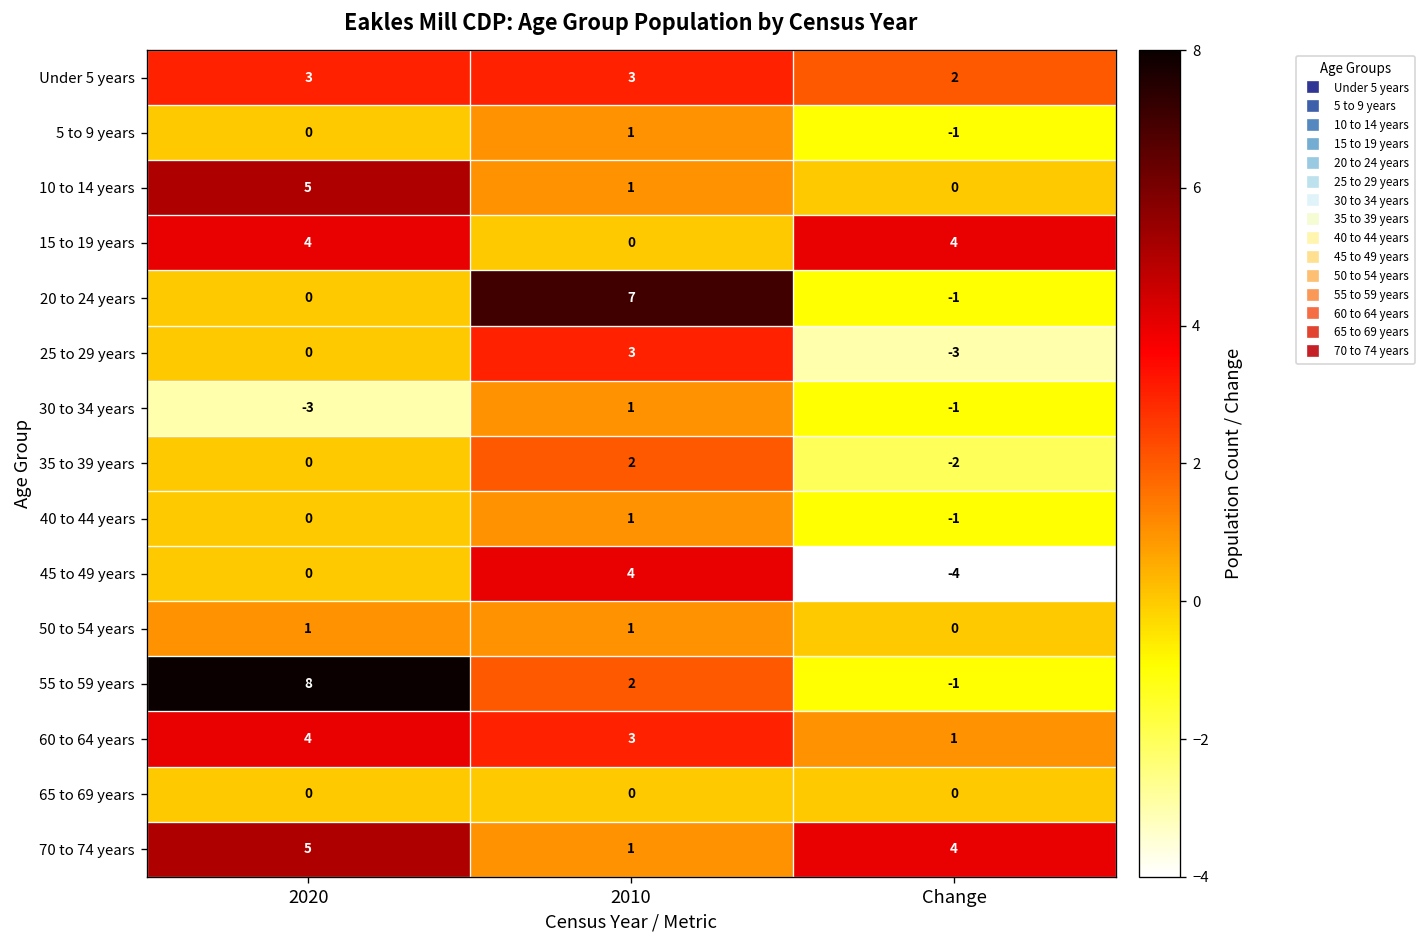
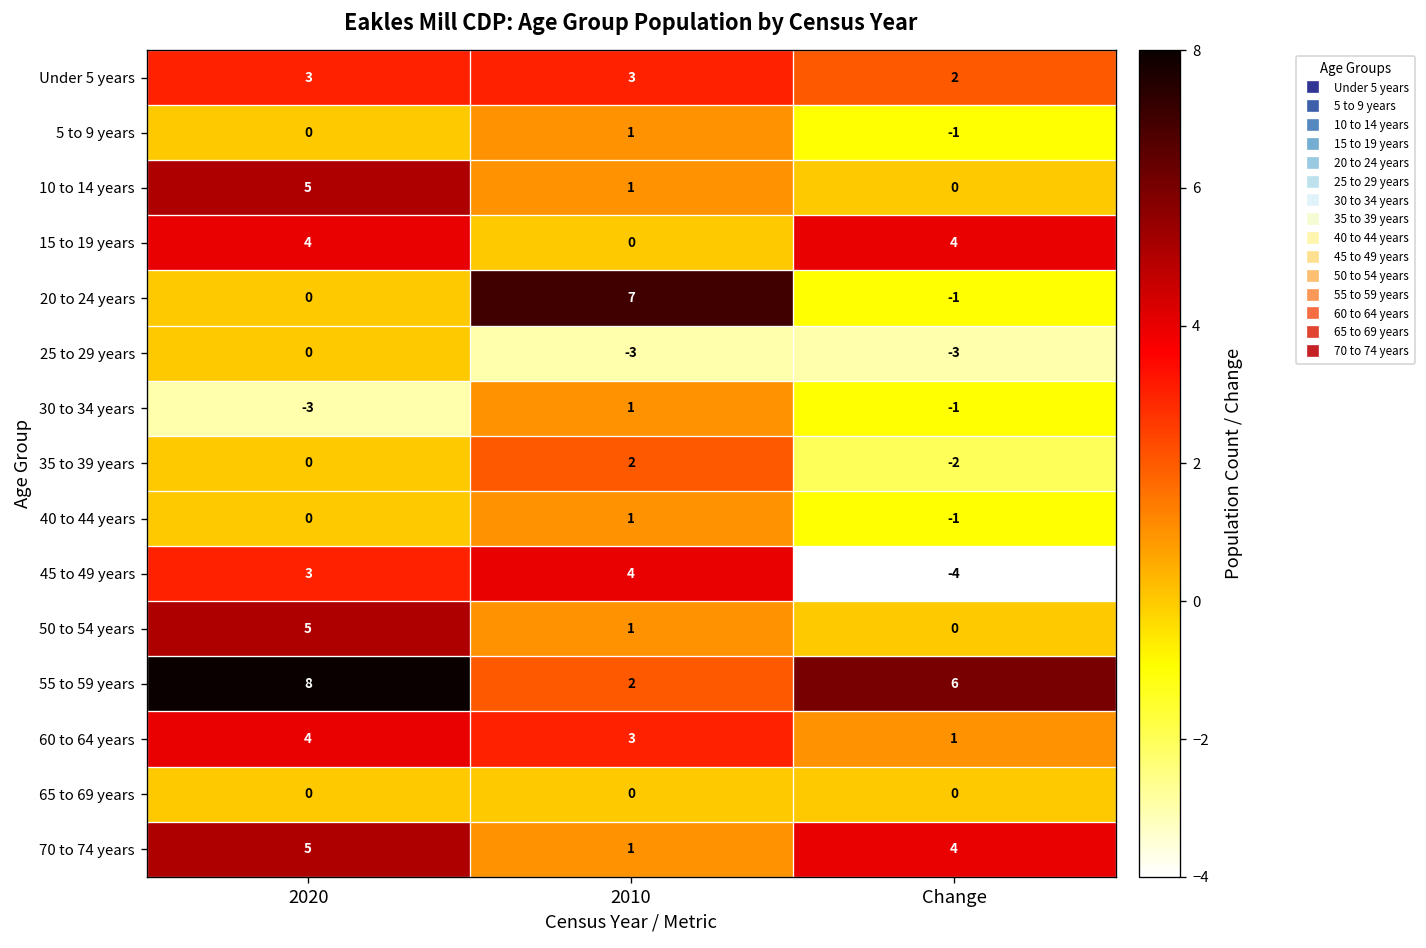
  {
    "Under 5 years": {
      "2020": 3,
      "2010": 3,
      "Change": 2
    },
    "5 to 9 years": {
      "2020": 0,
      "2010": 1,
      "Change": -1
    },
    "10 to 14 years": {
      "2020": 5,
      "2010": 1,
      "Change": 0
    },
    "15 to 19 years": {
      "2020": 4,
      "2010": 0,
      "Change": 4
    },
    "20 to 24 years": {
      "2020": 0,
      "2010": 7,
      "Change": -1
    },
    "25 to 29 years": {
      "2020": 0,
-     "2010": 3,
+     "2010": -3,
      "Change": -3
    },
    "30 to 34 years": {
      "2020": -3,
      "2010": 1,
      "Change": -1
    },
    "35 to 39 years": {
      "2020": 0,
      "2010": 2,
      "Change": -2
    },
    "40 to 44 years": {
      "2020": 0,
      "2010": 1,
      "Change": -1
    },
    "45 to 49 years": {
-     "2020": 0,
+     "2020": 3,
      "2010": 4,
      "Change": -4
    },
    "50 to 54 years": {
-     "2020": 1,
+     "2020": 5,
      "2010": 1,
      "Change": 0
    },
    "55 to 59 years": {
      "2020": 8,
      "2010": 2,
-     "Change": -1
+     "Change": 6
    },
    "60 to 64 years": {
      "2020": 4,
      "2010": 3,
      "Change": 1
    },
    "65 to 69 years": {
      "2020": 0,
      "2010": 0,
      "Change": 0
    },
    "70 to 74 years": {
      "2020": 5,
      "2010": 1,
      "Change": 4
    }
  }
